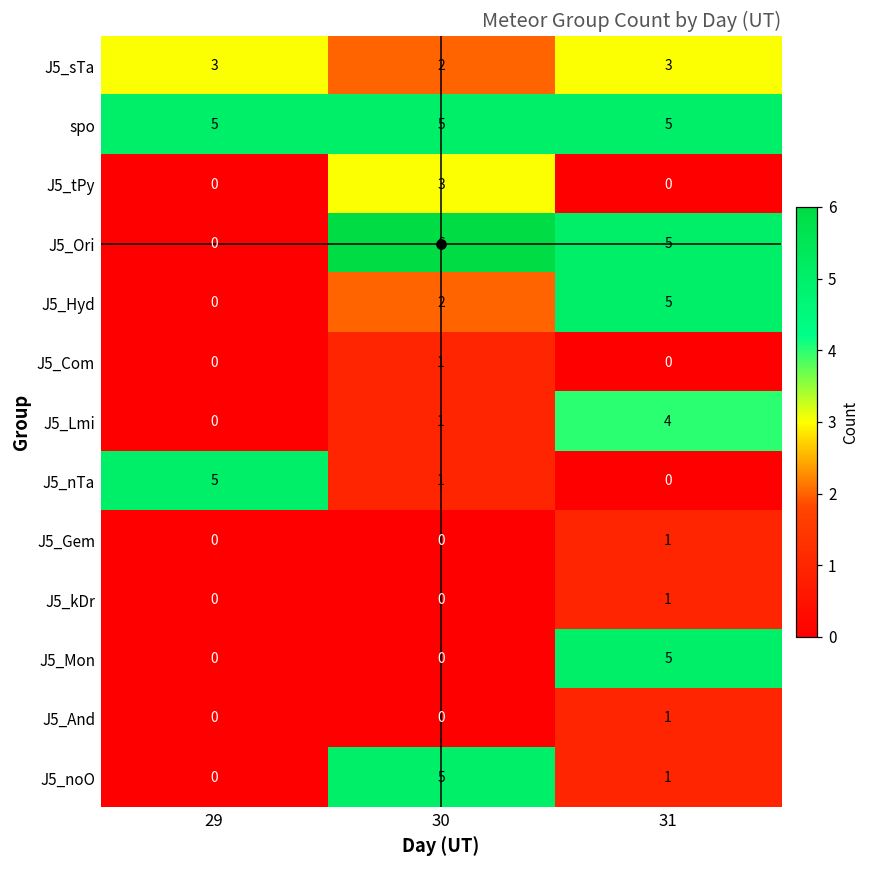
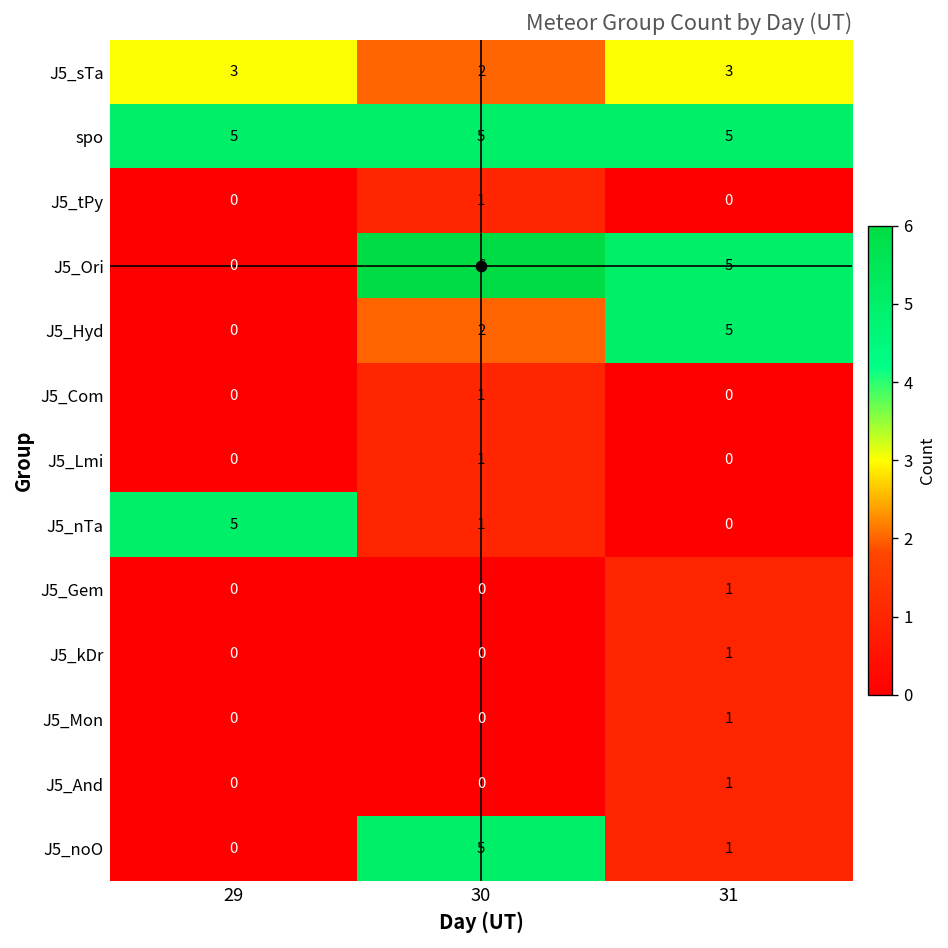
  {
    "J5_sTa": {
      "29": 3,
      "30": 2,
      "31": 3
    },
    "spo": {
      "29": 5,
      "30": 5,
      "31": 5
    },
    "J5_tPy": {
      "29": 0,
-     "30": 3,
+     "30": 1,
      "31": 0
    },
    "J5_Ori": {
      "29": 0,
      "31": 5
    },
    "J5_Hyd": {
      "29": 0,
      "30": 2,
      "31": 5
    },
    "J5_Com": {
      "29": 0,
      "30": 1,
      "31": 0
    },
    "J5_Lmi": {
      "29": 0,
      "30": 1,
-     "31": 4
+     "31": 0
    },
    "J5_nTa": {
      "29": 5,
      "30": 1,
      "31": 0
    },
    "J5_Gem": {
      "29": 0,
      "30": 0,
      "31": 1
    },
    "J5_kDr": {
      "29": 0,
      "30": 0,
      "31": 1
    },
    "J5_Mon": {
      "29": 0,
      "30": 0,
-     "31": 5
+     "31": 1
    },
    "J5_And": {
      "29": 0,
      "30": 0,
      "31": 1
    },
    "J5_noO": {
      "29": 0,
      "30": 5,
      "31": 1
    }
  }
